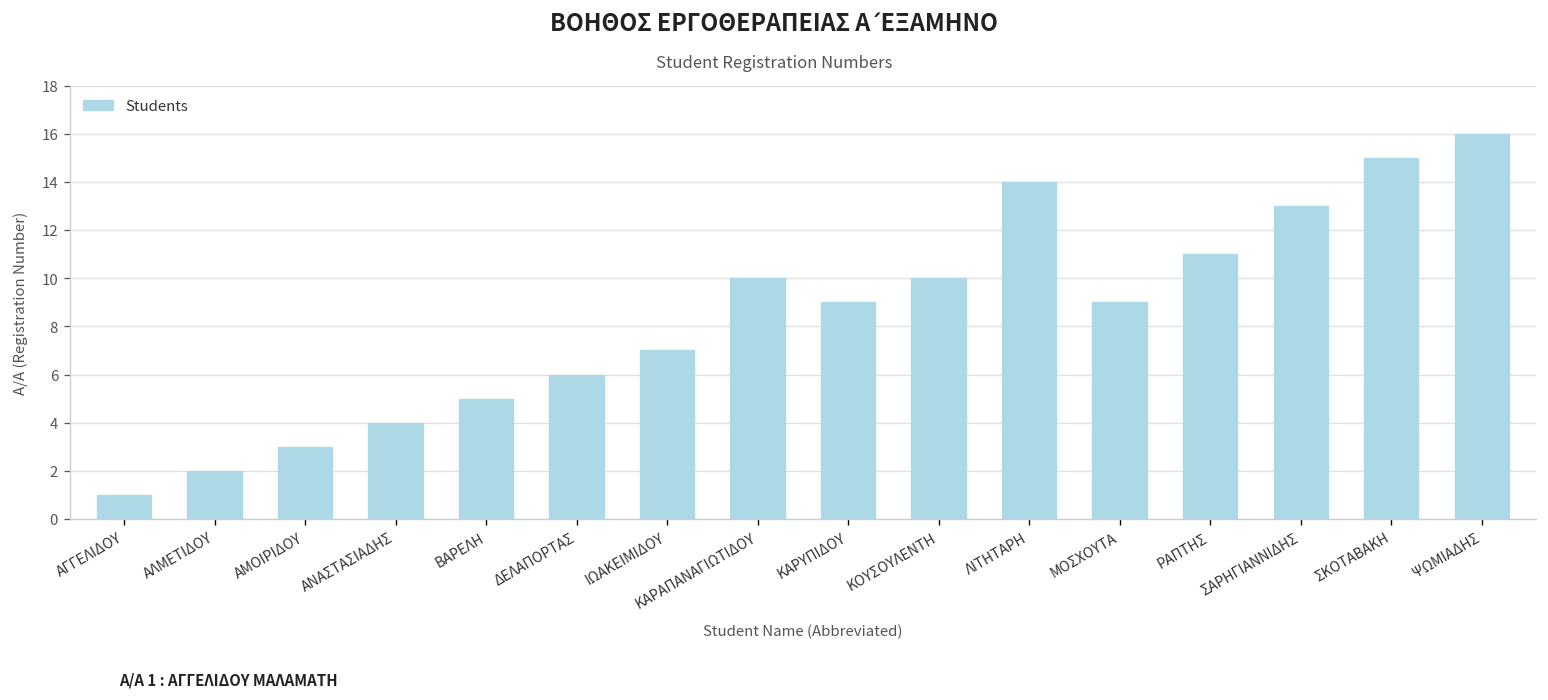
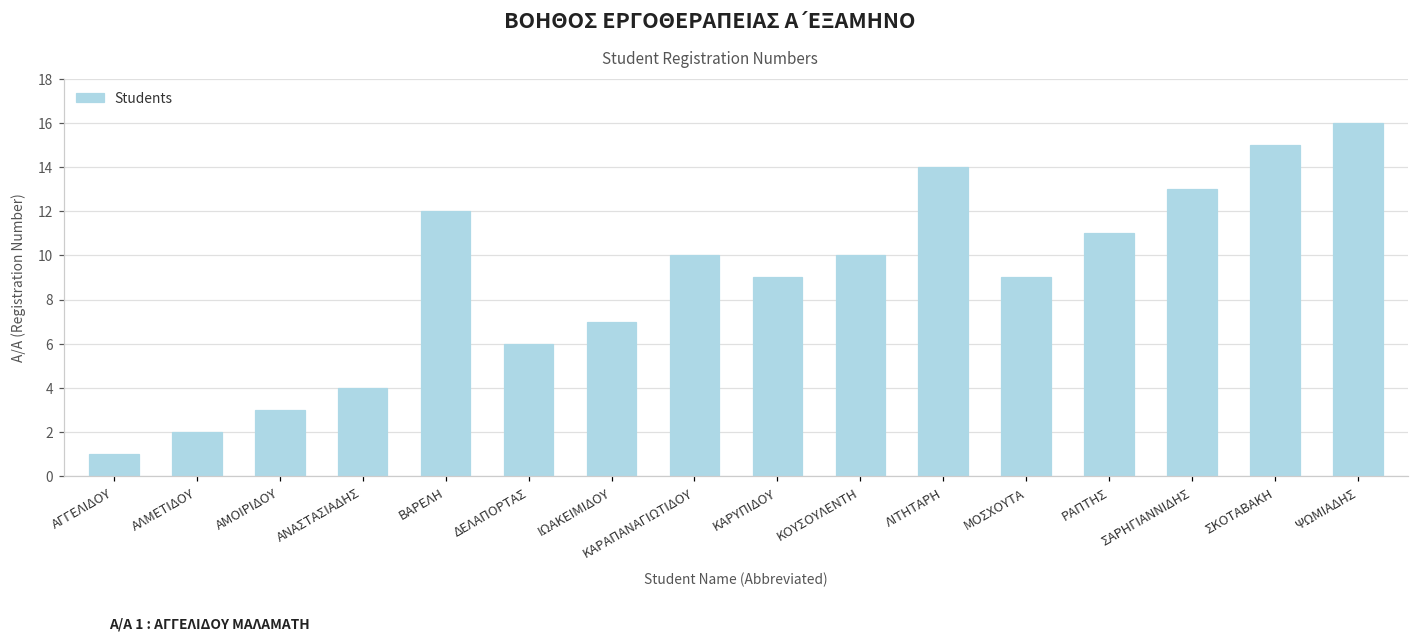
  {
    "ΑΓΓΕΛΙΔΟΥ": 1,
    "ΑΛΜΕΤΙΔΟΥ": 2,
    "ΑΜΟΙΡΙΔΟΥ": 3,
    "ΑΝΑΣΤΑΣΙΑΔΗΣ": 4,
-   "ΒΑΡΕΛΗ": 5,
+   "ΒΑΡΕΛΗ": 12,
    "ΔΕΛΑΠΟΡΤΑΣ": 6,
    "ΙΩΑΚΕΙΜΙΔΟΥ": 7,
    "ΚΑΡΑΠΑΝΑΓΙΩΤΙΔΟΥ": 10,
    "ΚΑΡΥΠΙΔΟΥ": 9,
    "ΚΟΥΣΟΥΛΕΝΤΗ": 10,
    "ΛΙΤΗΤΑΡΗ": 14,
    "ΜΟΣΧΟΥΤΑ": 9,
    "ΡΑΠΤΗΣ": 11,
    "ΣΑΡΗΓΙΑΝΝΙΔΗΣ": 13,
    "ΣΚΟΤΑΒΑΚΗ": 15,
    "ΨΩΜΙΑΔΗΣ": 16
  }
